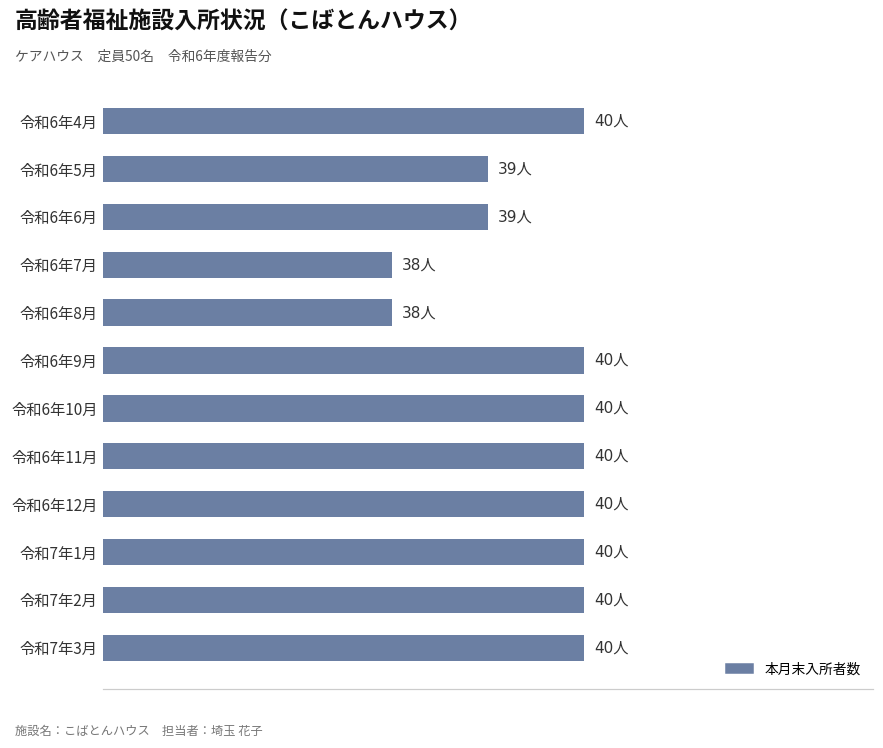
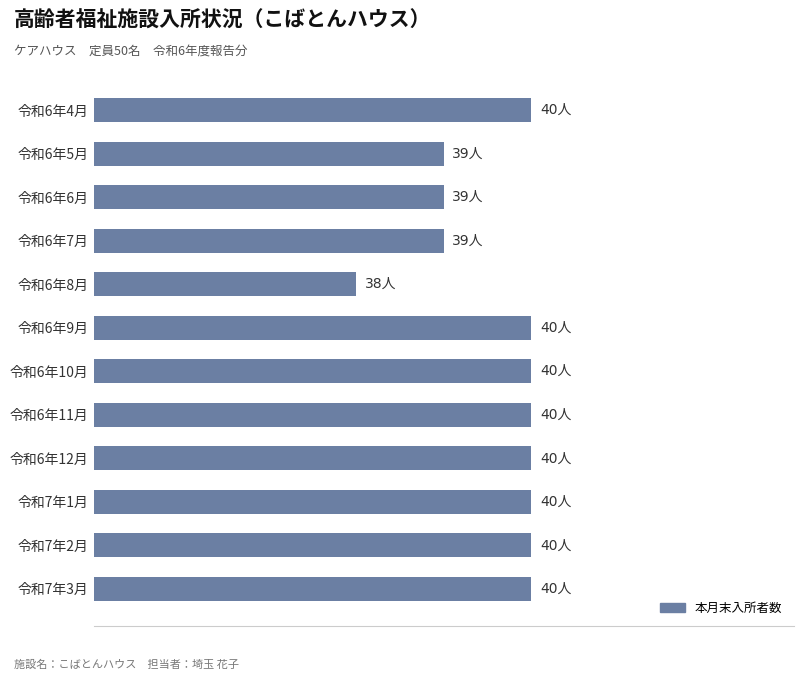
  {
    "令和6年4月": "40人",
    "令和6年5月": "39人",
    "令和6年6月": "39人",
-   "令和6年7月": "38人",
+   "令和6年7月": "39人",
    "令和6年8月": "38人",
    "令和6年9月": "40人",
    "令和6年10月": "40人",
    "令和6年11月": "40人",
    "令和6年12月": "40人",
    "令和7年1月": "40人",
    "令和7年2月": "40人",
    "令和7年3月": "40人"
  }
